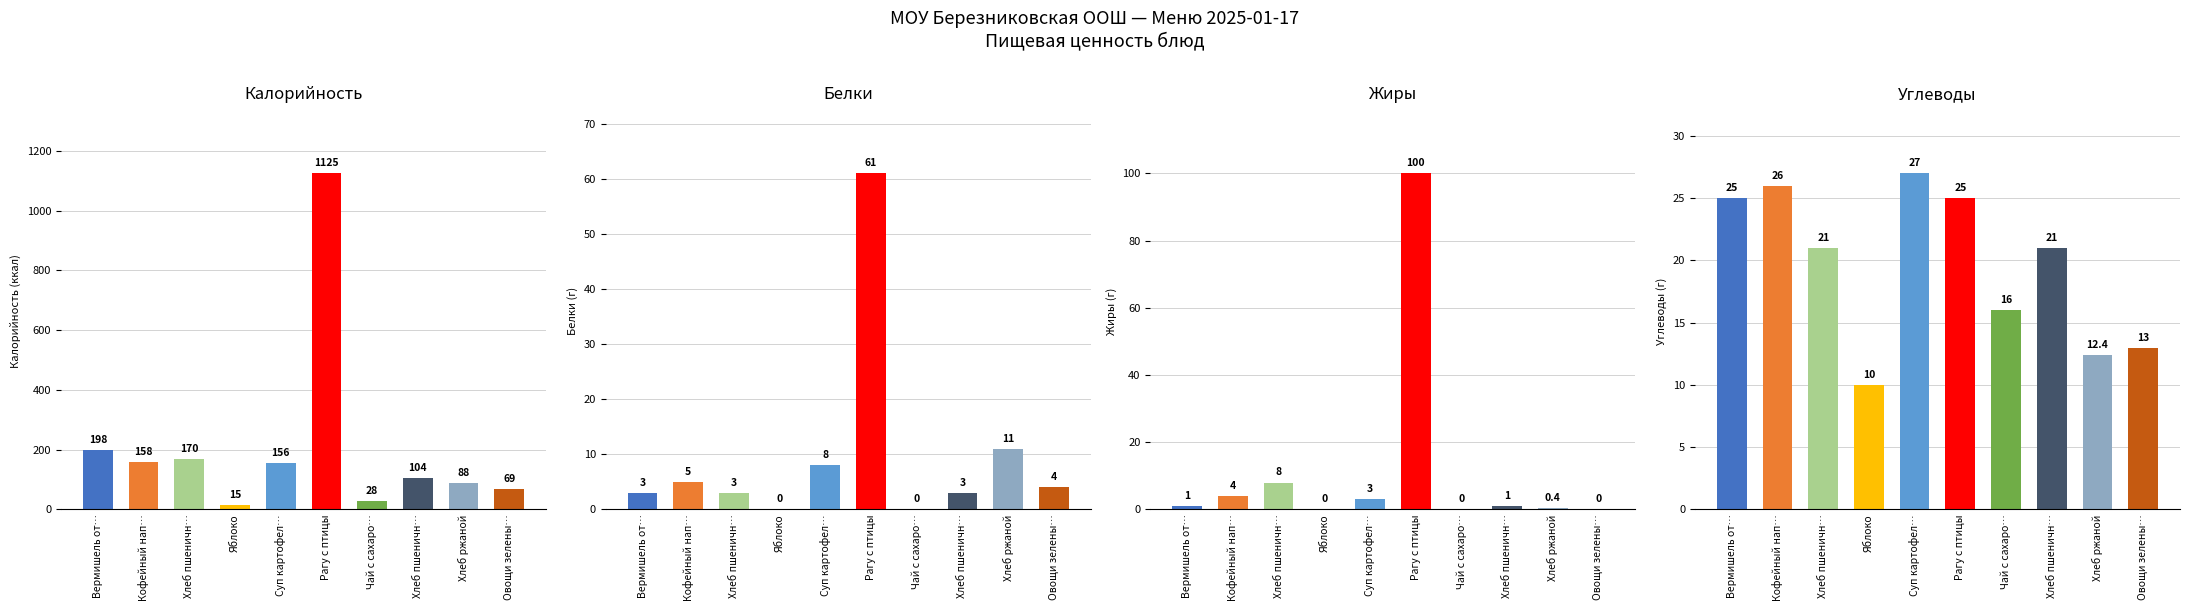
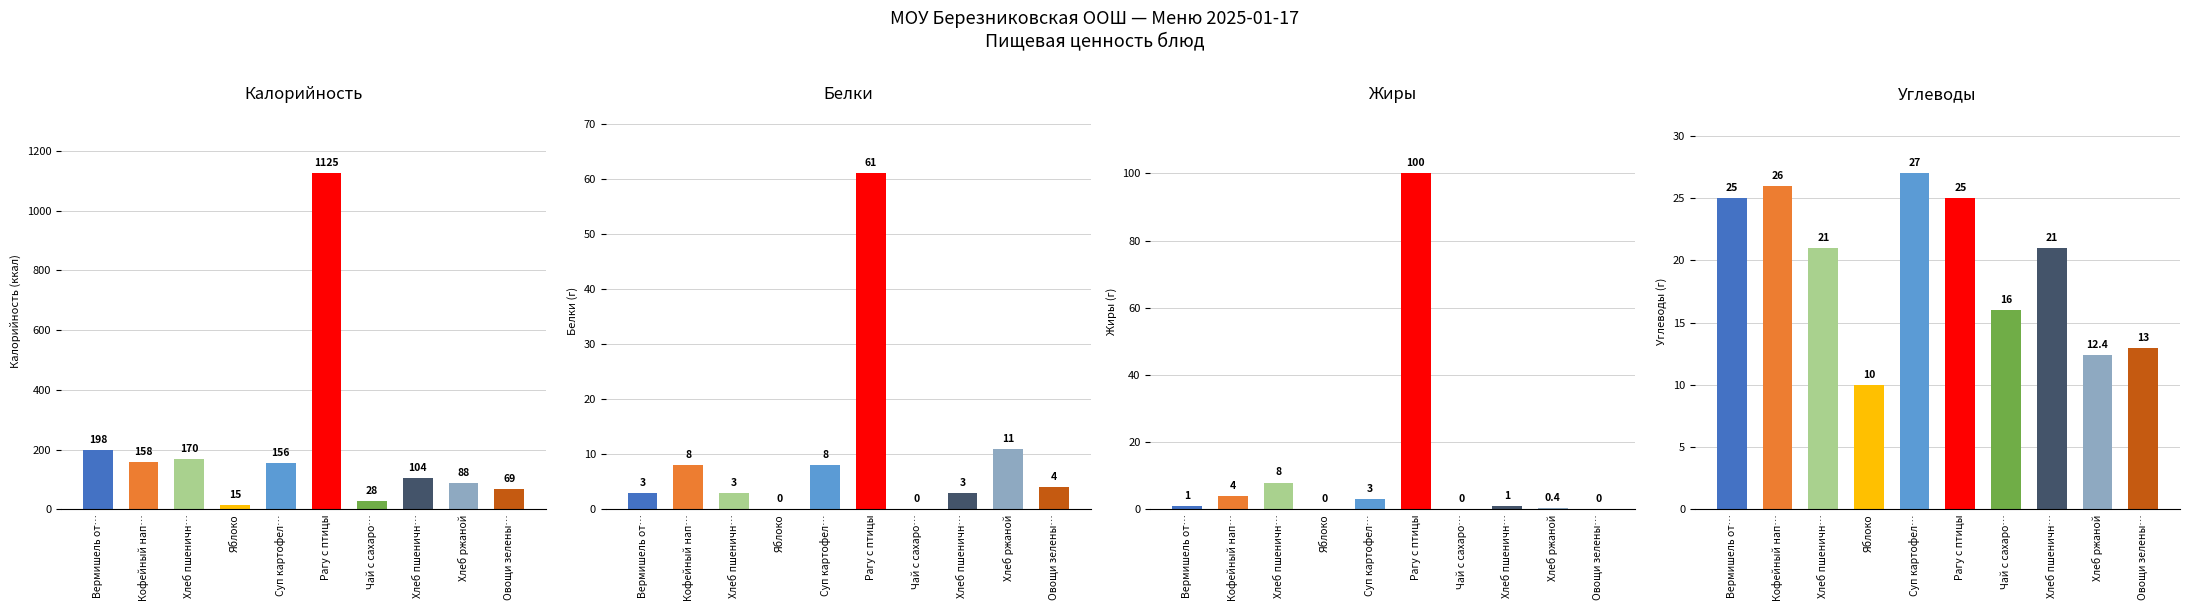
  {
    "Калорийность": {
      "Вермишель от…": 198,
      "Кофейный нап…": 158,
      "Яблоко": 15,
      "Суп картофел…": 156,
      "Рагу с птицы": 1125,
      "Чай с сахаро…": 28,
      "Хлеб ржаной": 88,
      "Овощи зелены…": 69
    },
    "Белки": {
      "Вермишель от…": 3,
-     "Кофейный нап…": 5,
+     "Кофейный нап…": 8,
      "Яблоко": 0,
      "Суп картофел…": 8,
      "Рагу с птицы": 61,
      "Чай с сахаро…": 0,
      "Хлеб ржаной": 11,
      "Овощи зелены…": 4
    },
    "Жиры": {
      "Вермишель от…": 1,
      "Кофейный нап…": 4,
      "Яблоко": 0,
      "Суп картофел…": 3,
      "Рагу с птицы": 100,
      "Чай с сахаро…": 0,
      "Хлеб ржаной": 0.4,
      "Овощи зелены…": 0
    },
    "Углеводы": {
      "Вермишель от…": 25,
      "Кофейный нап…": 26,
      "Яблоко": 10,
      "Суп картофел…": 27,
      "Рагу с птицы": 25,
      "Чай с сахаро…": 16,
      "Хлеб ржаной": 12.4,
      "Овощи зелены…": 13
    }
  }
